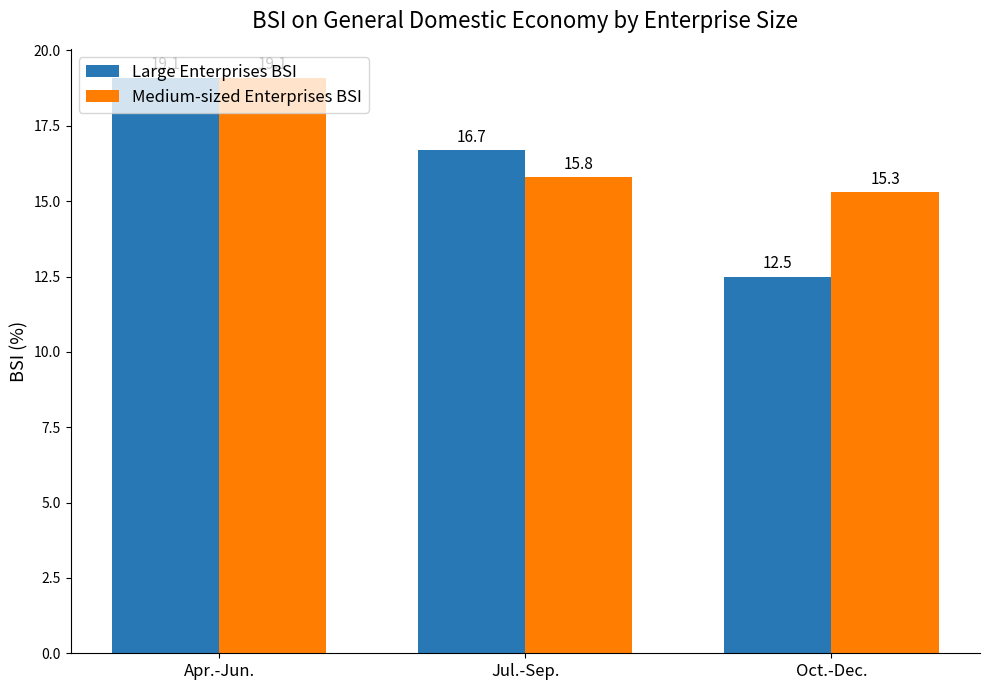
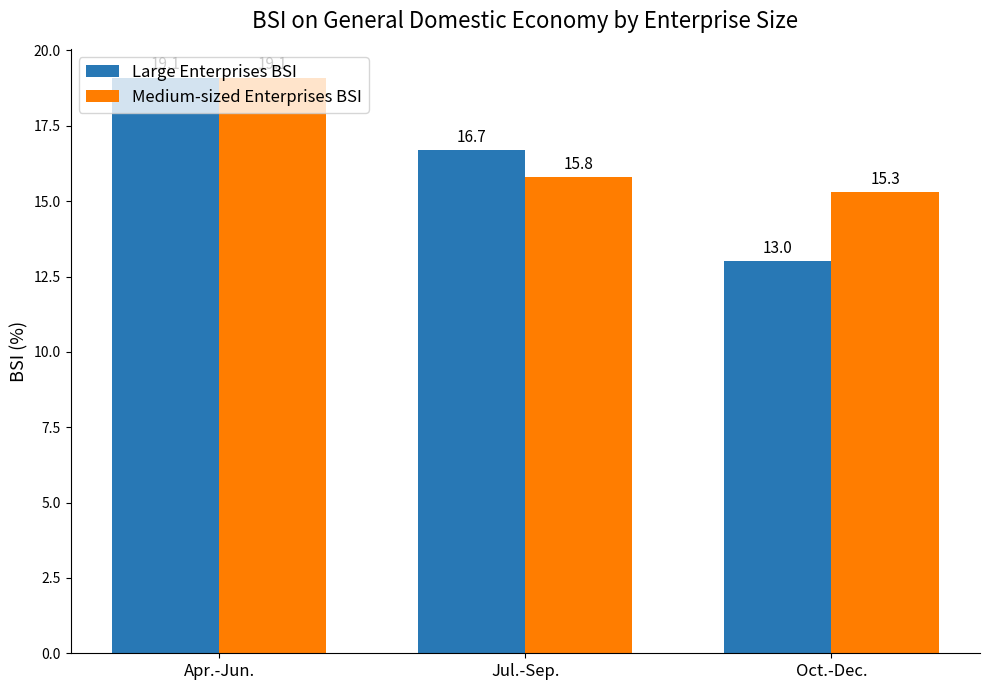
  {
    "Large Enterprises BSI": {
      "Jul.-Sep.": 16.7,
-     "Oct.-Dec.": 12.5
+     "Oct.-Dec.": 13.0
    },
    "Medium-sized Enterprises BSI": {
      "Jul.-Sep.": 15.8,
      "Oct.-Dec.": 15.3
    }
  }
